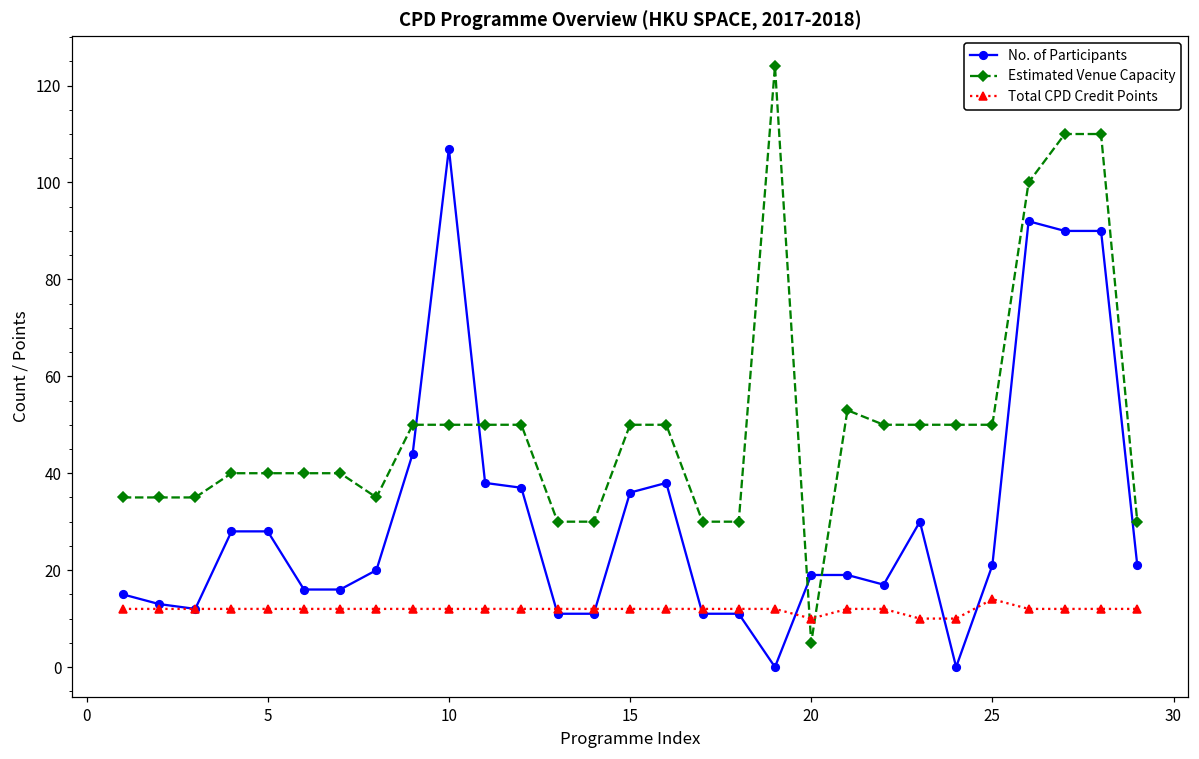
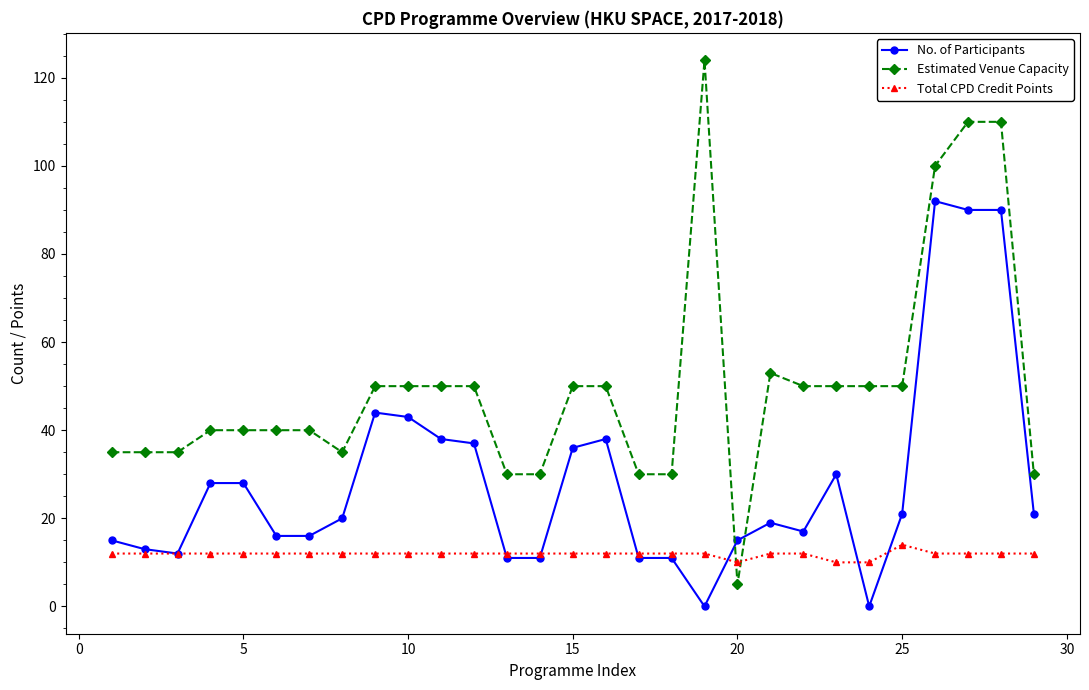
  {
    "No. of Participants": {
      "5": 28,
-     "10": 107,
+     "10": 43,
      "15": 36,
-     "20": 19,
+     "20": 15,
      "25": 21
    },
    "Estimated Venue Capacity": {
      "5": 40,
      "10": 50,
      "15": 50,
      "20": 5,
      "25": 50
    },
    "Total CPD Credit Points": {
      "5": 12,
      "10": 12,
      "15": 12,
      "20": 10,
      "25": 14
    }
  }
